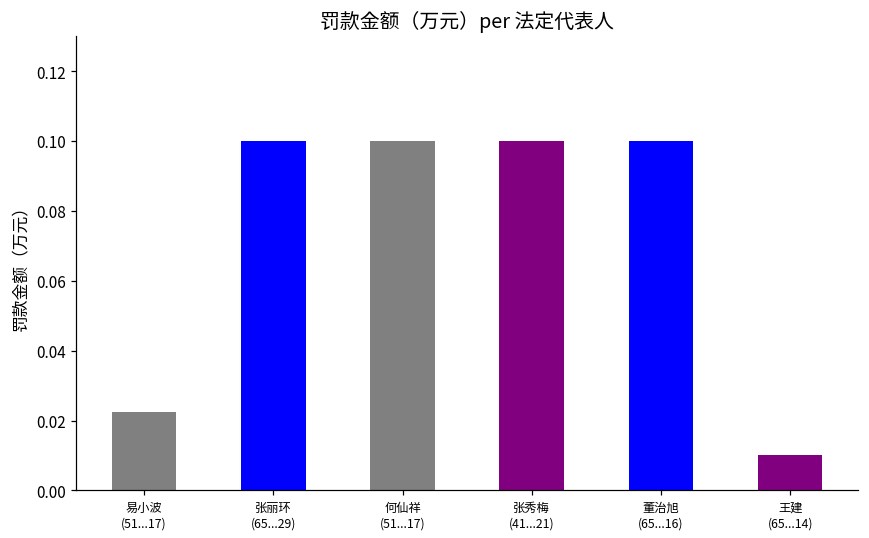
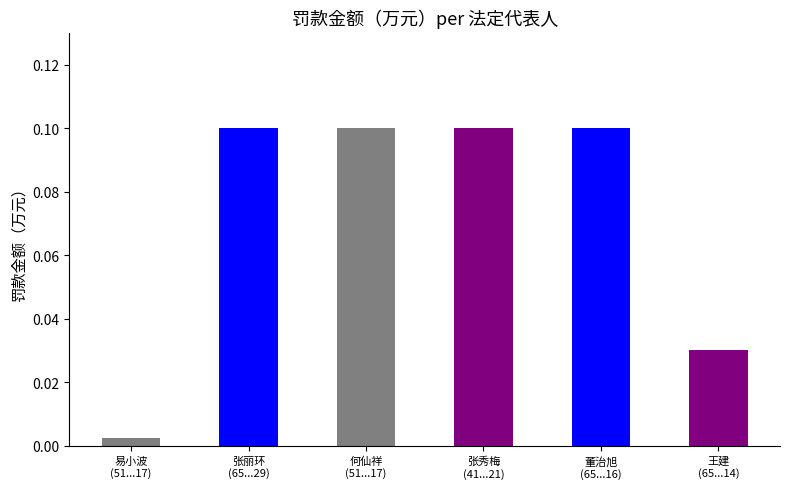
  {
-   "易小波 (51...17)": 0.022,
+   "易小波 (51...17)": 0.002,
    "张丽环 (65...29)": 0.100,
    "何仙祥 (51...17)": 0.100,
    "张秀梅 (41...21)": 0.100,
    "董治旭 (65...16)": 0.100,
-   "王建 (65...14)": 0.01
+   "王建 (65...14)": 0.03
  }
